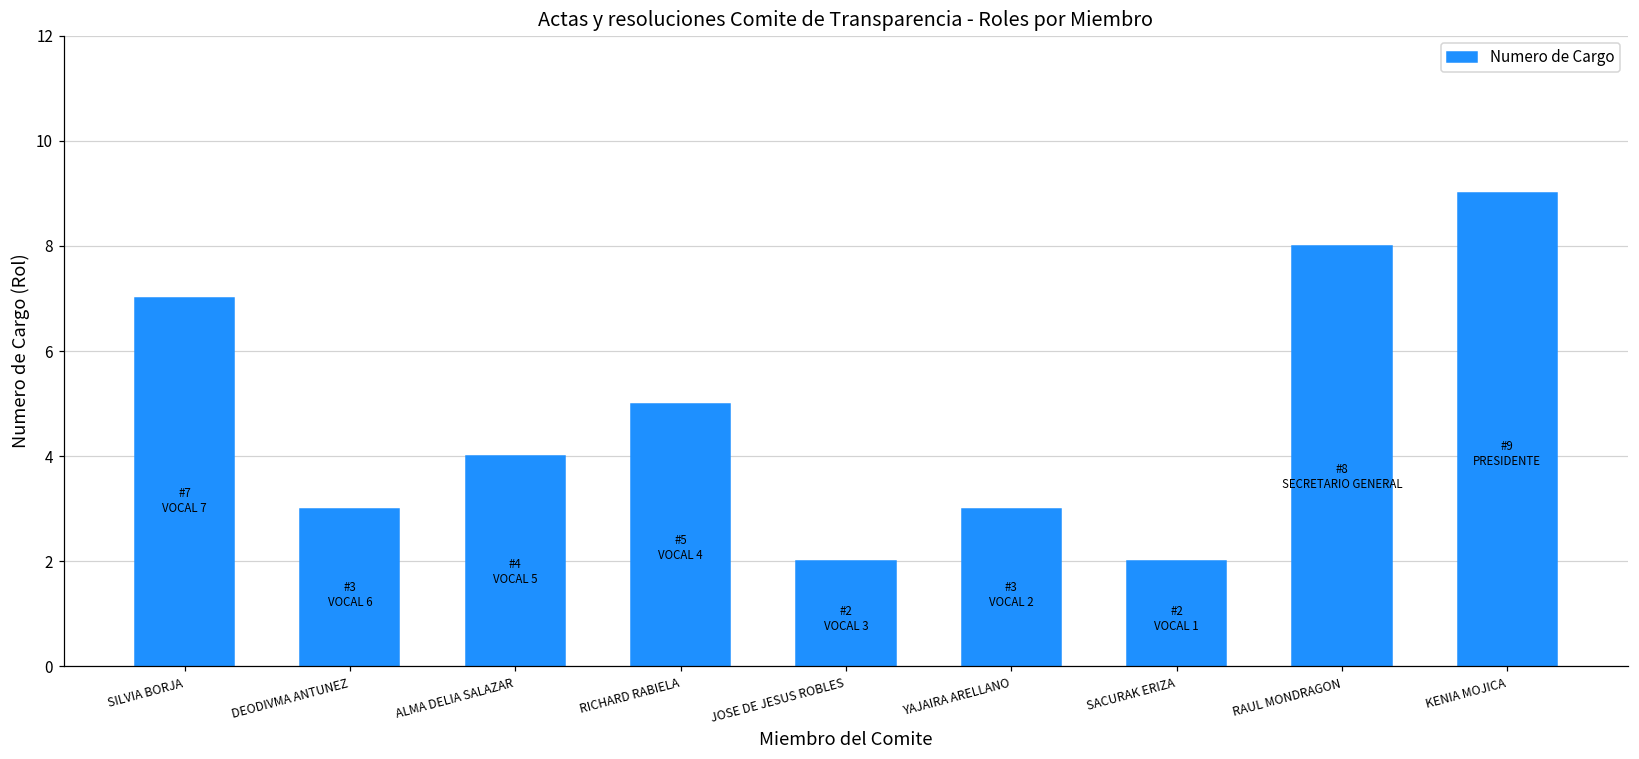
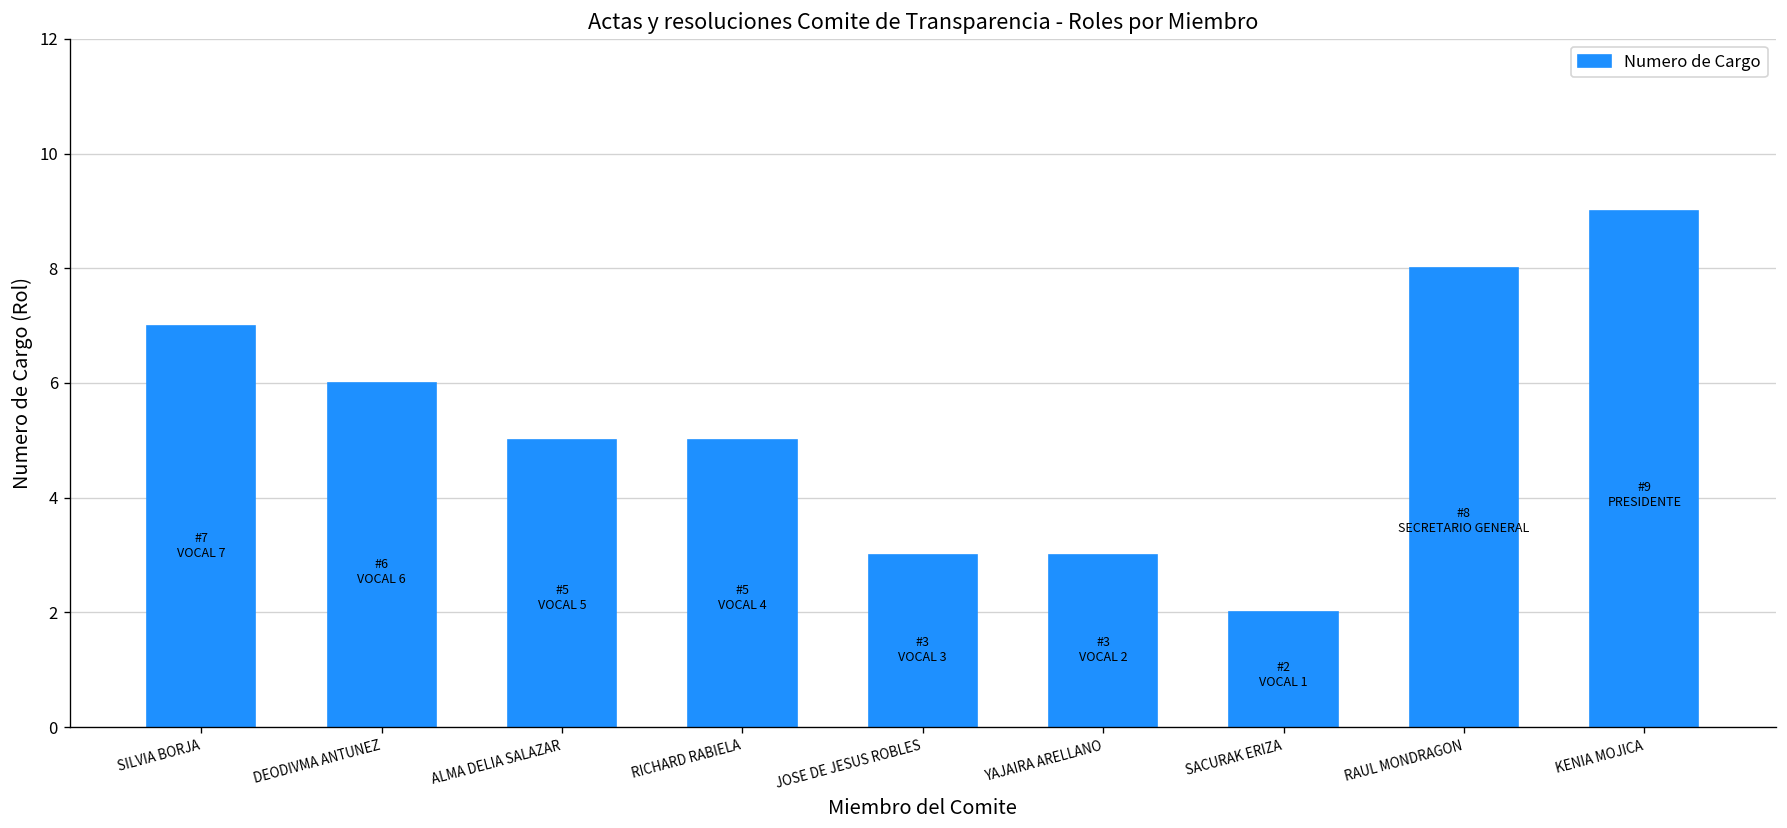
  {
    "SILVIA BORJA": 7,
-   "DEODIVMA ANTUNEZ": 3,
-   "ALMA DELIA SALAZAR": 4,
+   "DEODIVMA ANTUNEZ": 6,
+   "ALMA DELIA SALAZAR": 5,
    "RICHARD RABIELA": 5,
-   "JOSE DE JESUS ROBLES": 2,
+   "JOSE DE JESUS ROBLES": 3,
    "YAJAIRA ARELLANO": 3,
    "SACURAK ERIZA": 2,
    "RAUL MONDRAGON": 8,
    "KENIA MOJICA": 9
  }
